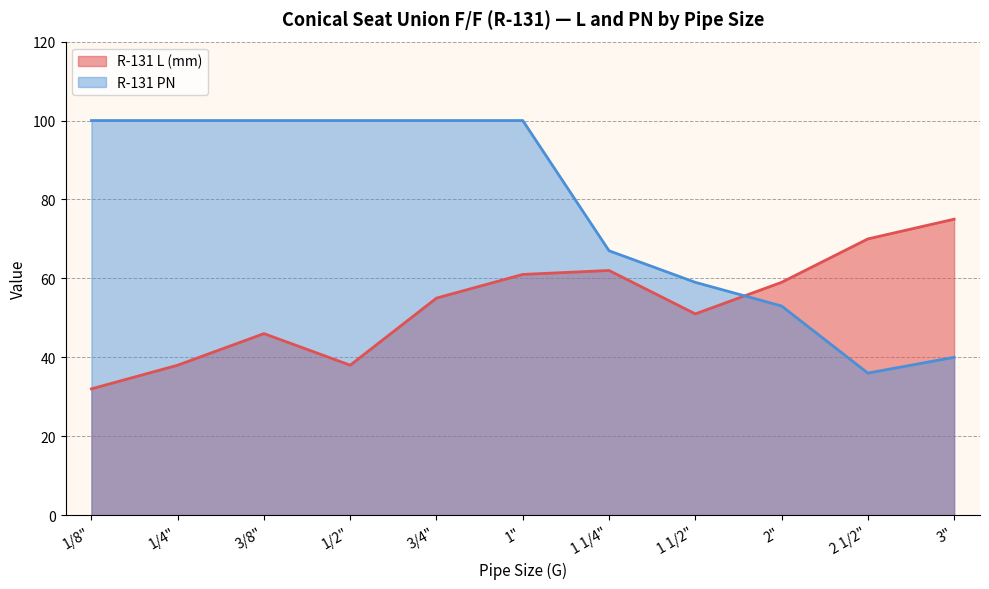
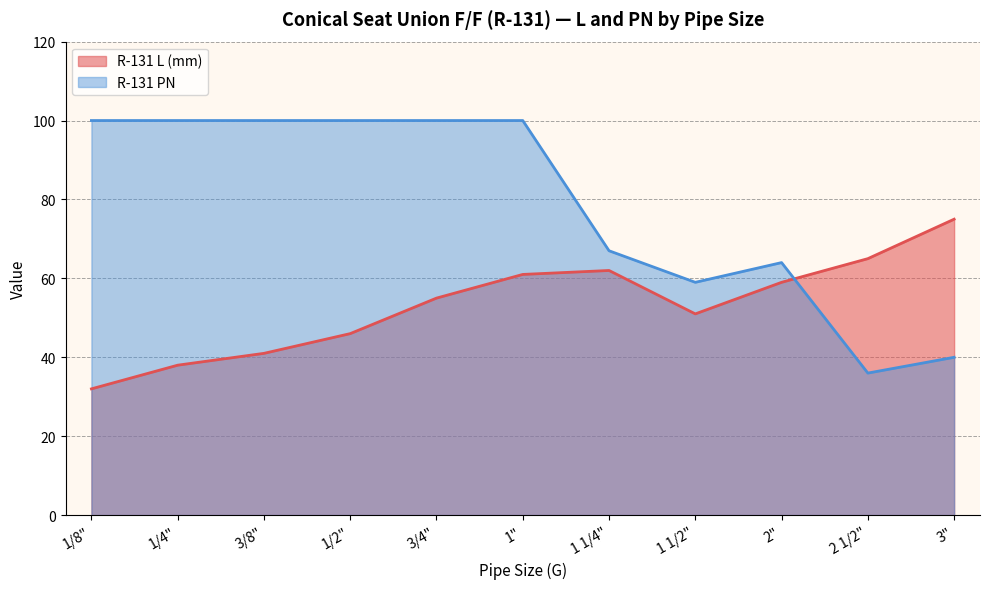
  {
    "R-131 L (mm)": {
      "1/8\"": 32,
      "1/4\"": 38,
-     "3/8\"": 46,
-     "1/2\"": 38,
+     "3/8\"": 41,
+     "1/2\"": 46,
      "3/4\"": 55,
      "1\"": 61,
      "1 1/4\"": 62,
      "1 1/2\"": 51,
      "2\"": 59,
-     "2 1/2\"": 70,
+     "2 1/2\"": 65,
      "3\"": 75
    },
    "R-131 PN": {
      "1/8\"": 100,
      "1/4\"": 100,
      "3/8\"": 100,
      "1/2\"": 100,
      "3/4\"": 100,
      "1\"": 100,
      "1 1/4\"": 67,
      "1 1/2\"": 59,
-     "2\"": 53,
+     "2\"": 64,
      "2 1/2\"": 36,
      "3\"": 40
    }
  }
